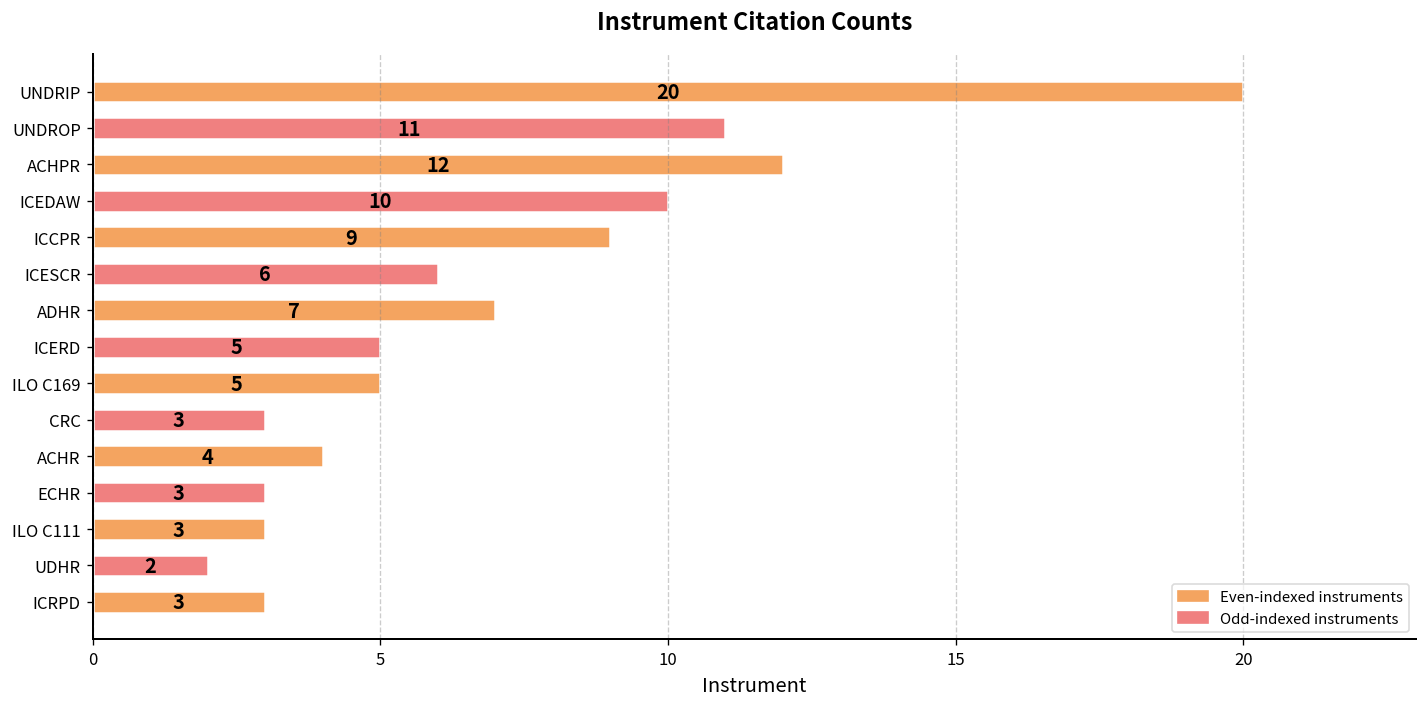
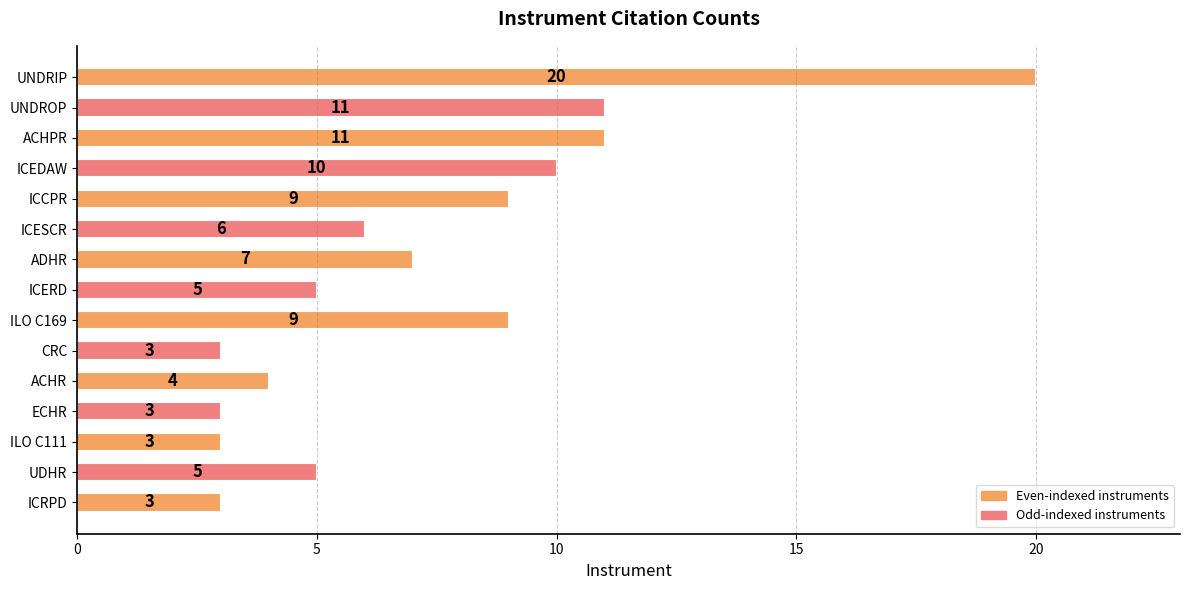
  {
    "UNDRIP": 20,
    "UNDROP": 11,
-   "ACHPR": 12,
+   "ACHPR": 11,
    "ICEDAW": 10,
    "ICCPR": 9,
    "ICESCR": 6,
    "ADHR": 7,
    "ICERD": 5,
-   "ILO C169": 5,
+   "ILO C169": 9,
    "CRC": 3,
    "ACHR": 4,
    "ECHR": 3,
    "ILO C111": 3,
-   "UDHR": 2,
+   "UDHR": 5,
    "ICRPD": 3
  }
